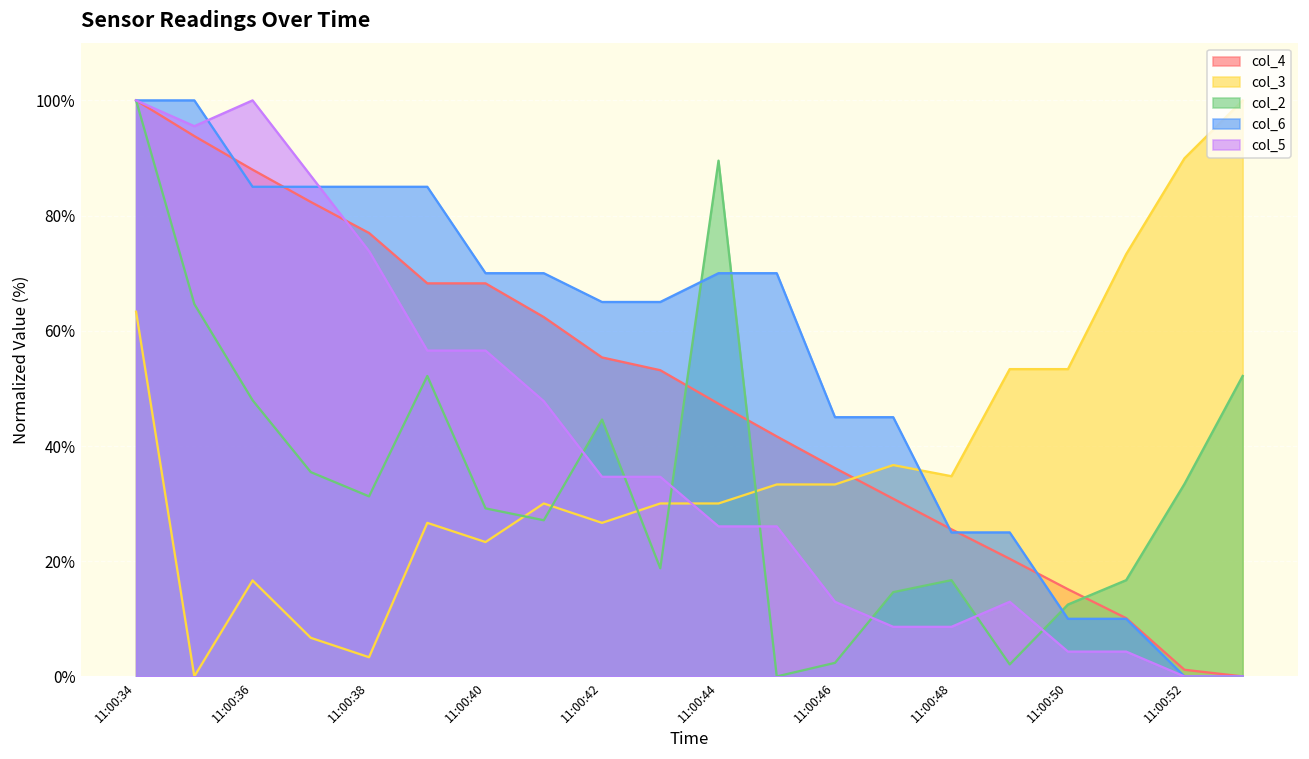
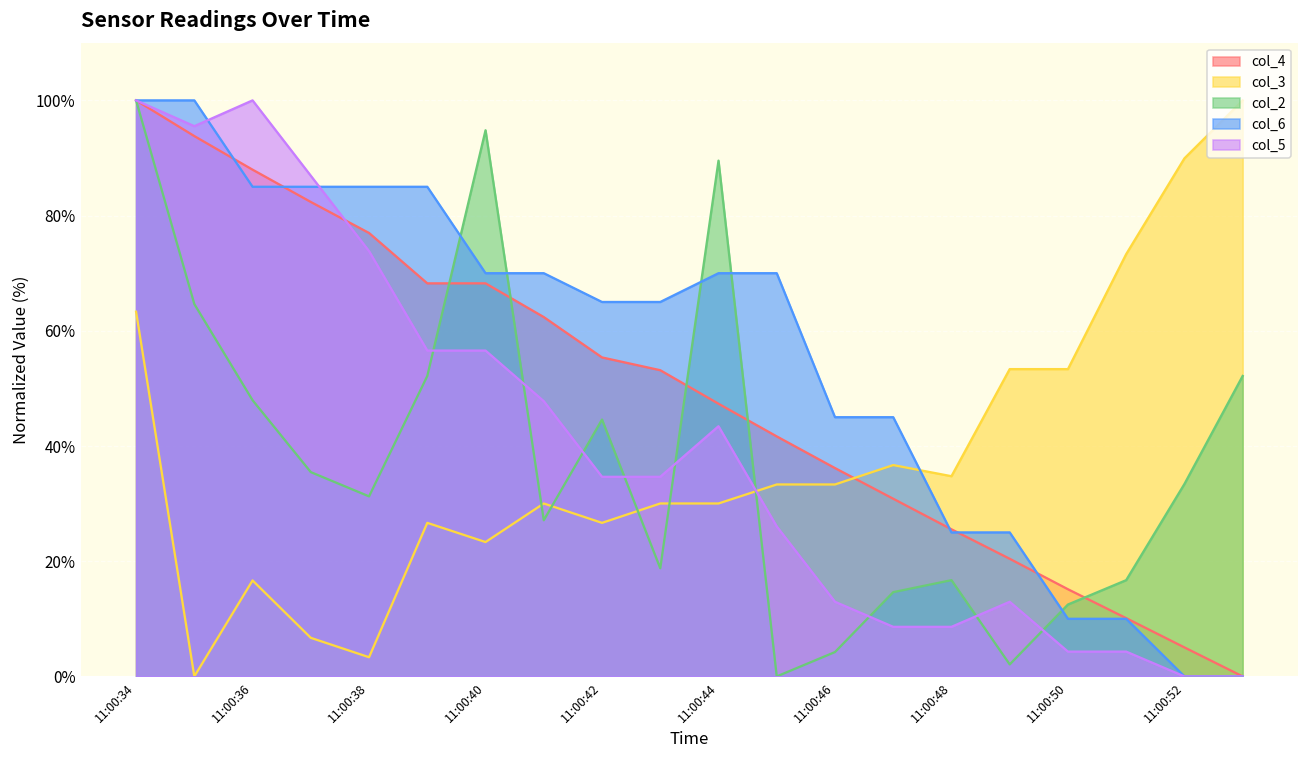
  {
    "col_4": {
      "11:00:36": "88%",
      "11:00:38": "77%",
      "11:00:40": "68%",
      "11:00:42": "55%",
      "11:00:44": "47%",
      "11:00:46": "36%",
      "11:00:48": "26%",
      "11:00:50": "15%",
-     "11:00:52": "1%"
+     "11:00:52": "5%"
    },
    "col_3": {
      "11:00:34": "63%",
      "11:00:36": "17%",
      "11:00:38": "3%",
      "11:00:40": "23%",
      "11:00:42": "27%",
      "11:00:44": "30%",
      "11:00:46": "33%",
      "11:00:48": "35%",
      "11:00:50": "53%",
      "11:00:52": "90%"
    },
    "col_2": {
      "11:00:36": "48%",
      "11:00:38": "31%",
-     "11:00:40": "29%",
+     "11:00:40": "95%",
      "11:00:42": "45%",
      "11:00:44": "90%",
-     "11:00:46": "2%",
+     "11:00:46": "4%",
      "11:00:48": "17%",
      "11:00:50": "12%",
      "11:00:52": "33%"
    },
    "col_6": {
      "11:00:36": "85%",
      "11:00:38": "85%",
      "11:00:40": "70%",
      "11:00:42": "65%",
      "11:00:44": "70%",
      "11:00:46": "45%",
      "11:00:48": "25%",
      "11:00:50": "10%"
    },
    "col_5": {
      "11:00:36": "100%",
      "11:00:38": "74%",
      "11:00:40": "57%",
      "11:00:42": "35%",
-     "11:00:44": "26%",
+     "11:00:44": "43%",
      "11:00:46": "13%",
      "11:00:48": "9%",
      "11:00:50": "4%"
    }
  }
